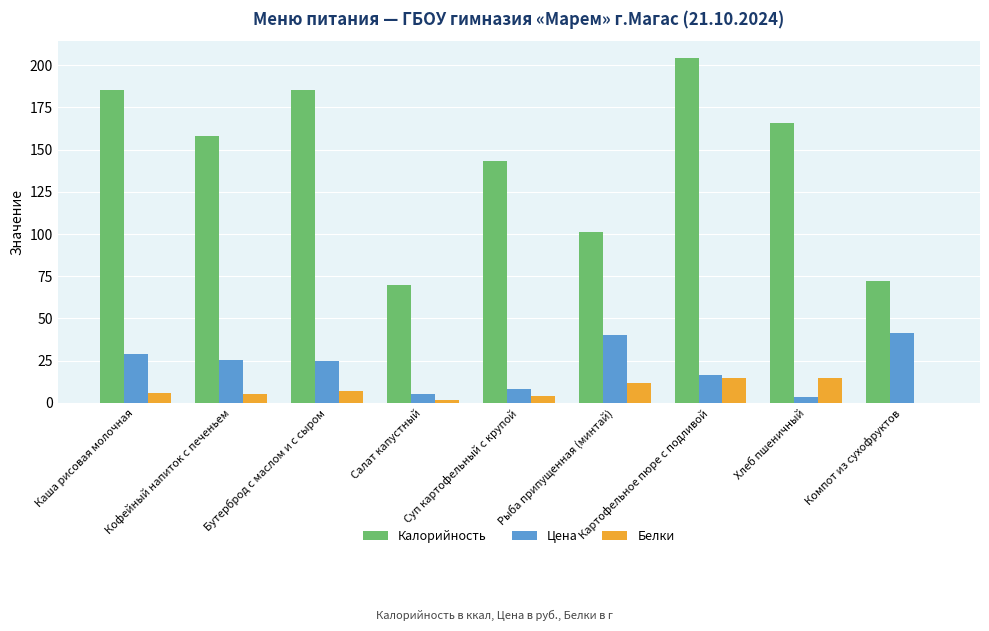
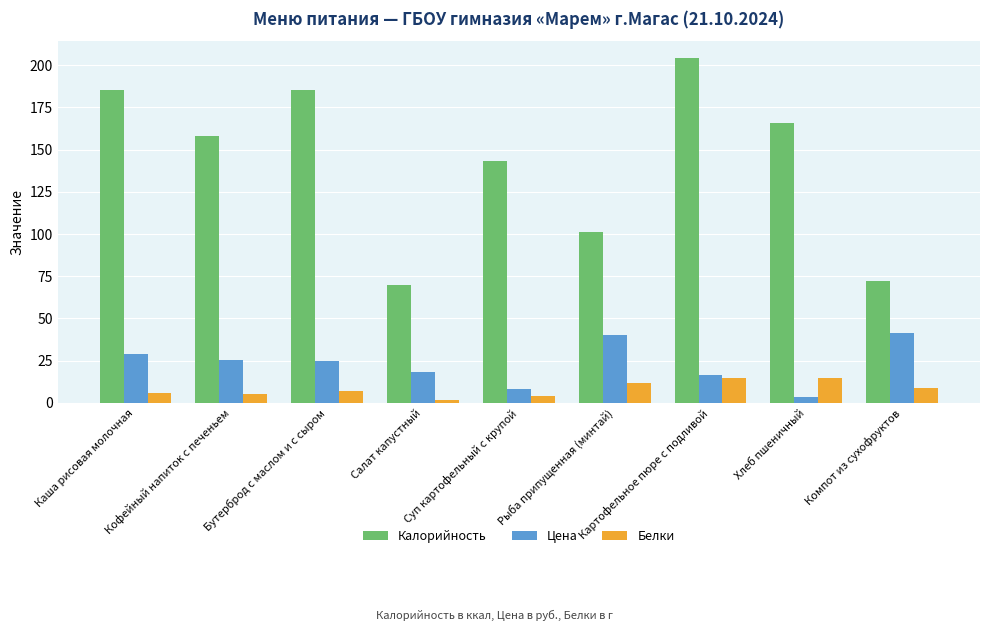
  {
    "Калорийность": {
      "Каша рисовая молочная": 185,
      "Кофейный напиток с печеньем": 158,
      "Бутерброд с маслом и с сыром": 185,
      "Салат капустный": 70,
      "Суп картофельный с крупой": 143,
      "Рыба припущенная (минтай)": 101,
      "Картофельное пюре с подливой": 204,
      "Хлеб пшеничный": 166,
      "Компот из сухофруктов": 72
    },
    "Цена": {
      "Каша рисовая молочная": 29,
      "Кофейный напиток с печеньем": 26,
      "Бутерброд с маслом и с сыром": 25,
-     "Салат капустный": 5,
+     "Салат капустный": 18,
      "Суп картофельный с крупой": 8,
      "Рыба припущенная (минтай)": 40,
      "Картофельное пюре с подливой": 16,
      "Хлеб пшеничный": 4,
      "Компот из сухофруктов": 41
    },
    "Белки": {
      "Каша рисовая молочная": 6,
      "Кофейный напиток с печеньем": 5,
      "Бутерброд с маслом и с сыром": 7,
      "Салат капустный": 2,
      "Суп картофельный с крупой": 4,
      "Рыба припущенная (минтай)": 12,
      "Картофельное пюре с подливой": 15,
      "Хлеб пшеничный": 15,
-     "Компот из сухофруктов": 0
+     "Компот из сухофруктов": 9
    }
  }
